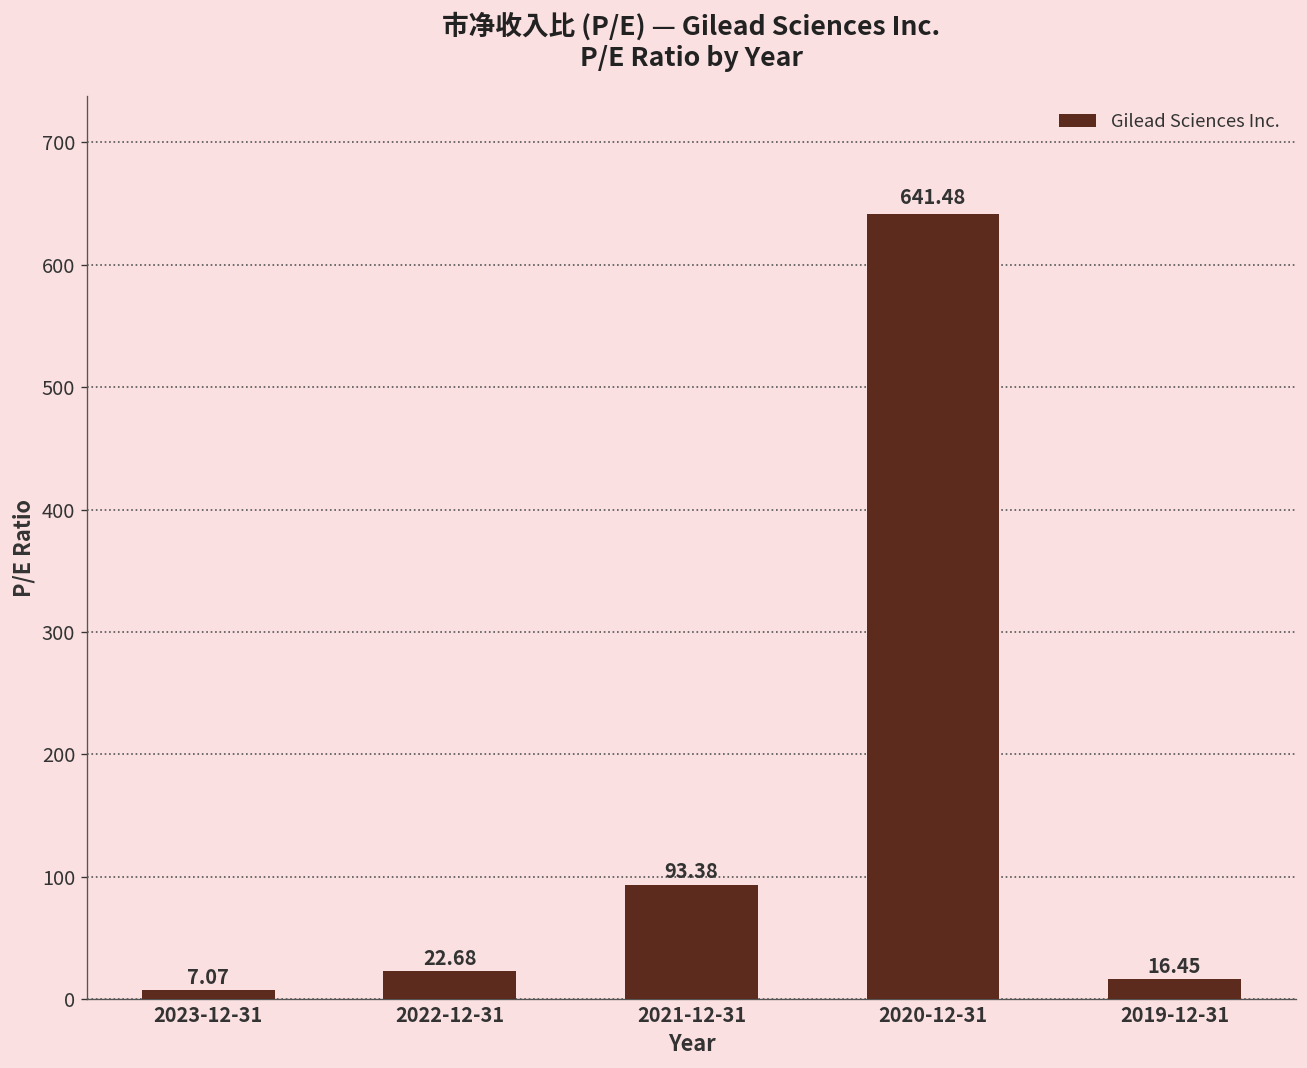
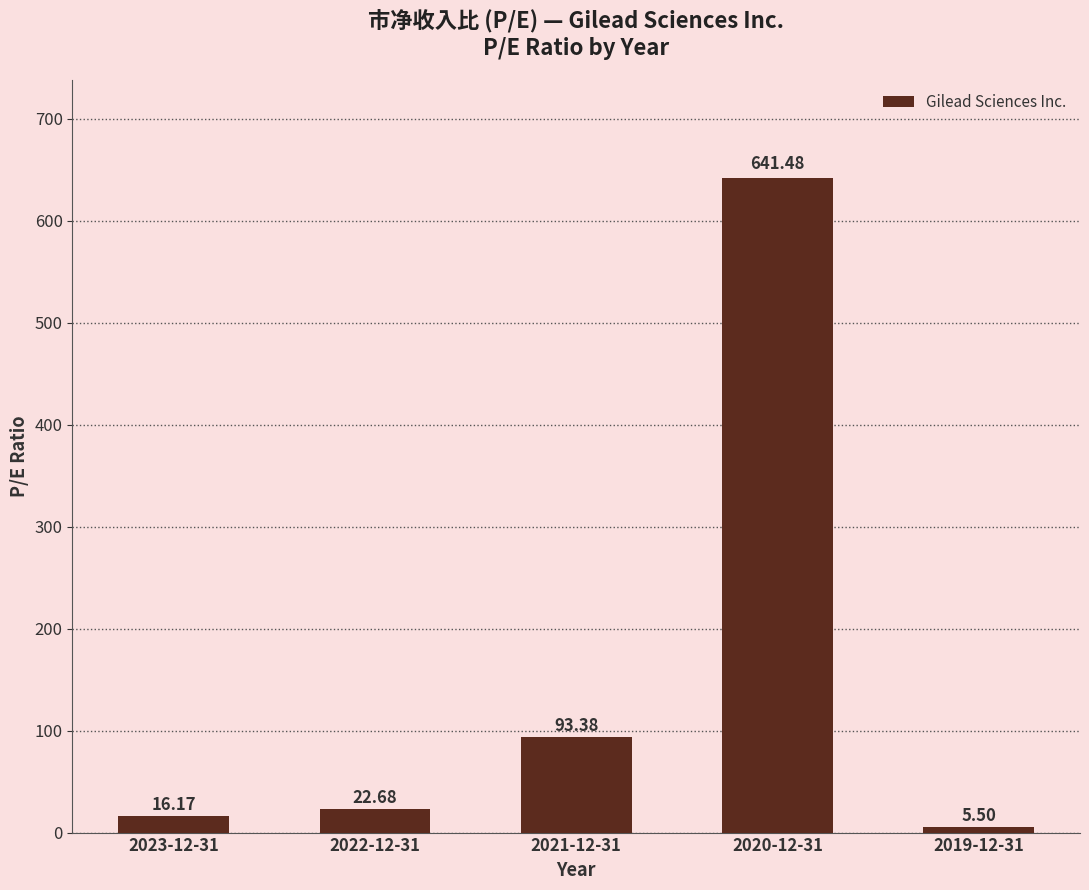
  {
-   "2023-12-31": 7.07,
+   "2023-12-31": 16.17,
    "2022-12-31": 22.68,
    "2021-12-31": 93.38,
    "2020-12-31": 641.48,
-   "2019-12-31": 16.45
+   "2019-12-31": 5.50
  }
